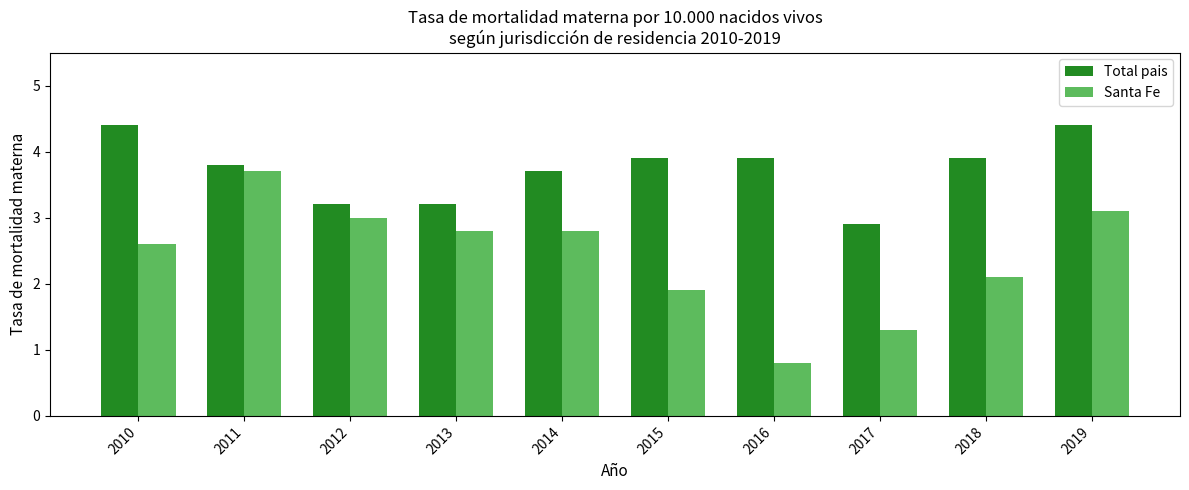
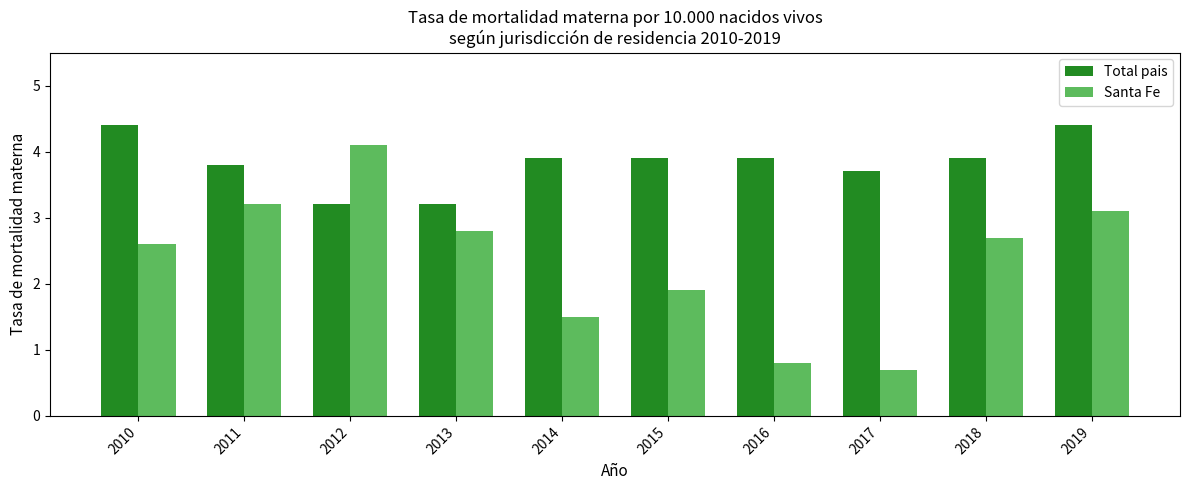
  {
    "Total pais": {
      "2010": 4.4,
      "2011": 3.8,
      "2012": 3.2,
      "2013": 3.2,
-     "2014": 3.7,
+     "2014": 3.9,
      "2015": 3.9,
      "2016": 3.9,
-     "2017": 2.9,
+     "2017": 3.7,
      "2018": 3.9,
      "2019": 4.4
    },
    "Santa Fe": {
      "2010": 2.6,
-     "2011": 3.7,
-     "2012": 3.0,
+     "2011": 3.2,
+     "2012": 4.1,
      "2013": 2.8,
-     "2014": 2.8,
+     "2014": 1.5,
      "2015": 1.9,
      "2016": 0.8,
-     "2017": 1.3,
-     "2018": 2.1,
+     "2017": 0.7,
+     "2018": 2.7,
      "2019": 3.1
    }
  }
